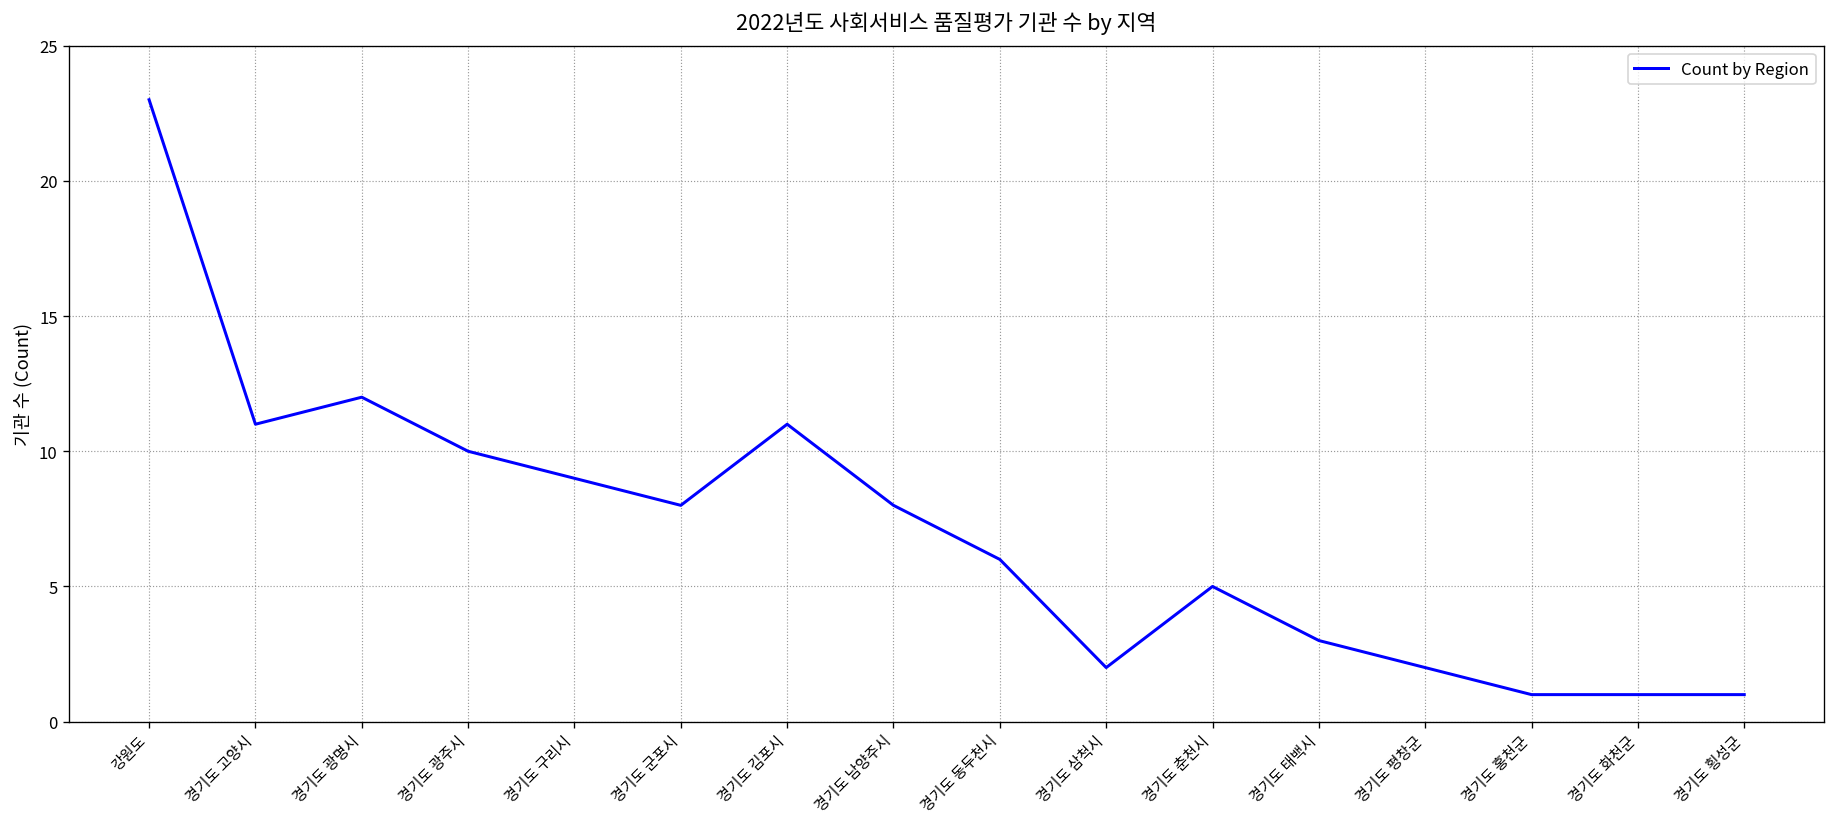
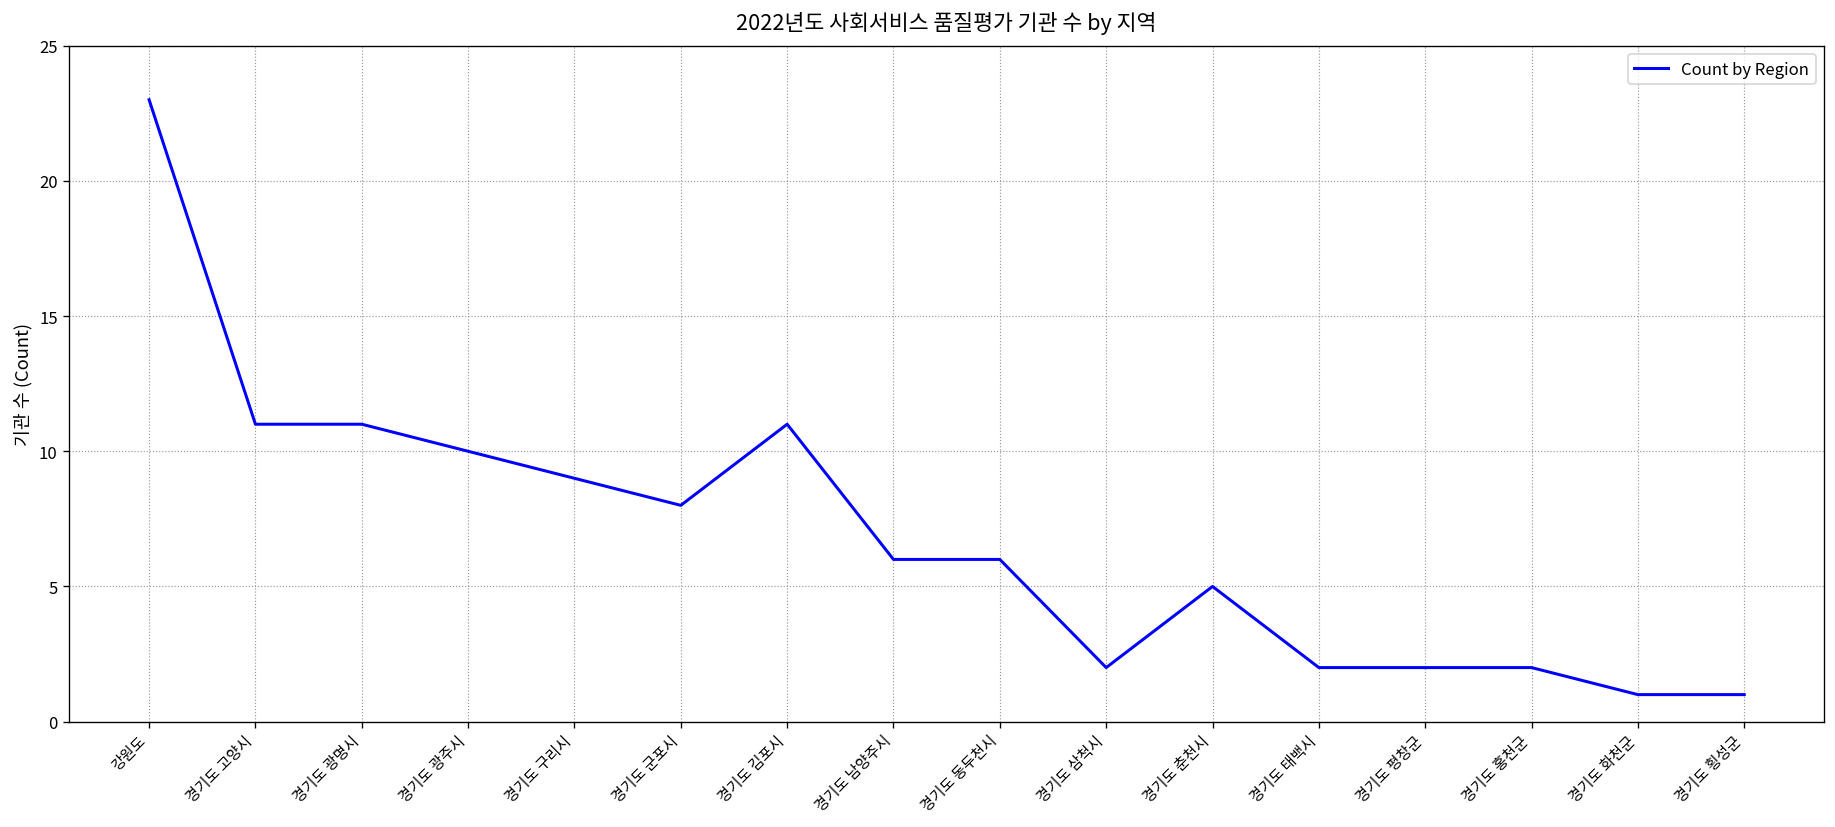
  {
    "강원도": 23,
    "경기도 고양시": 11,
-   "경기도 광명시": 12,
+   "경기도 광명시": 11,
    "경기도 광주시": 10,
    "경기도 구리시": 9,
    "경기도 군포시": 8,
    "경기도 김포시": 11,
-   "경기도 남양주시": 8,
+   "경기도 남양주시": 6,
    "경기도 동두천시": 6,
    "경기도 삼척시": 2,
    "경기도 춘천시": 5,
-   "경기도 태백시": 3,
+   "경기도 태백시": 2,
    "경기도 평창군": 2,
-   "경기도 홍천군": 1,
+   "경기도 홍천군": 2,
    "경기도 화천군": 1,
    "경기도 횡성군": 1
  }
